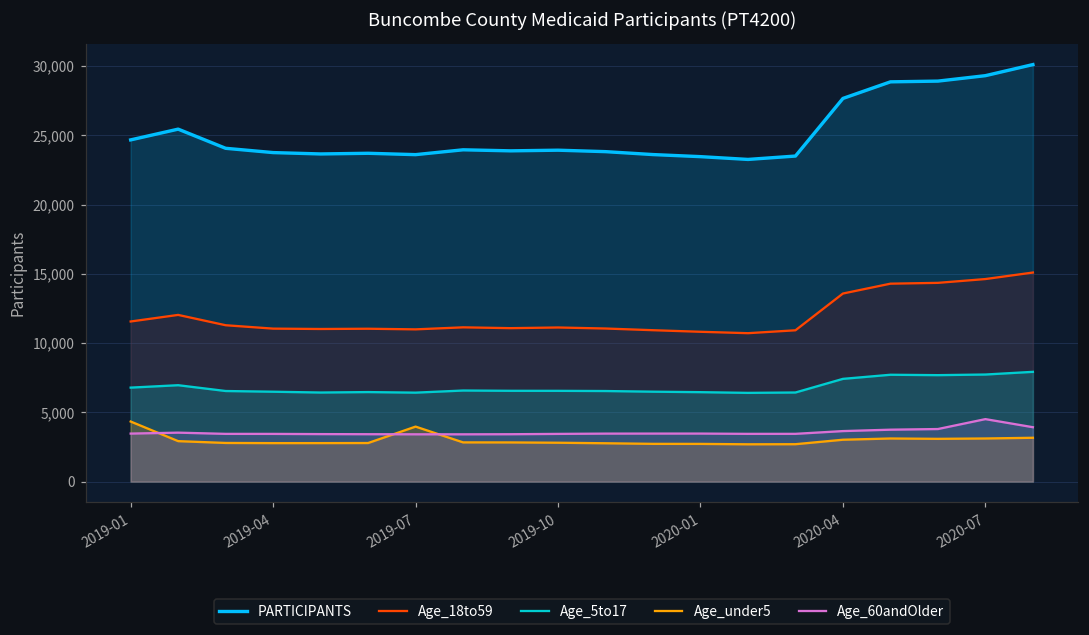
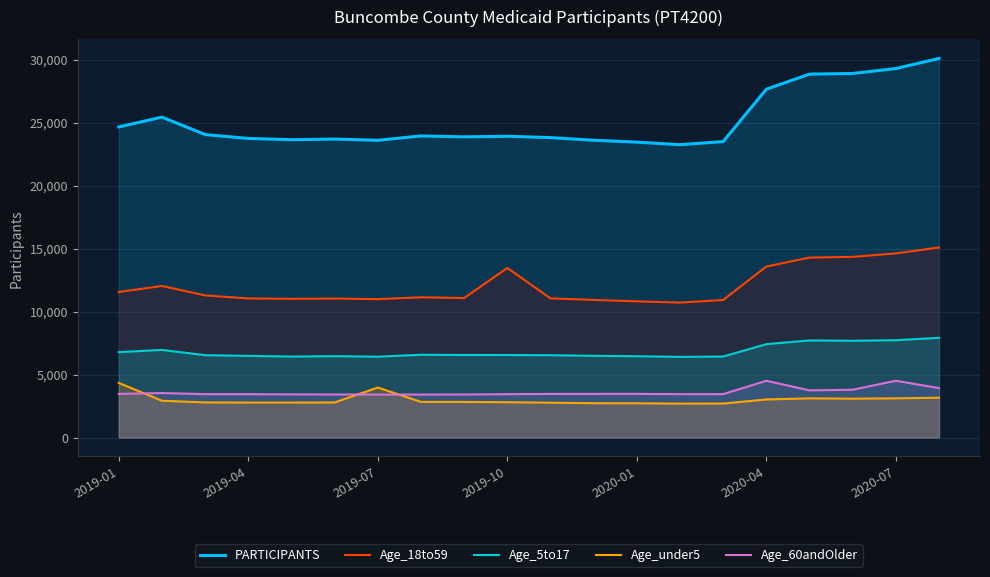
  {
    "Age_18to59": {
      "2019-01": "11,600",
      "2019-04": "11,000",
      "2019-07": "11,000",
-     "2019-10": "11,100",
+     "2019-10": "13,500",
      "2020-01": "10,800",
      "2020-04": "13,600",
      "2020-07": "14,600"
    },
    "Age_under5": {
      "2019-01": "4,300",
      "2019-04": "2,800",
      "2019-07": "4,000",
      "2019-10": "2,800",
      "2020-01": "2,700",
      "2020-04": "3,000",
      "2020-07": "3,100"
    },
    "Age_60andOlder": {
      "2019-01": "3,500",
      "2019-04": "3,400",
      "2019-07": "3,400",
      "2019-10": "3,400",
      "2020-01": "3,500",
-     "2020-04": "3,600",
+     "2020-04": "4,500",
      "2020-07": "4,500"
    }
  }
